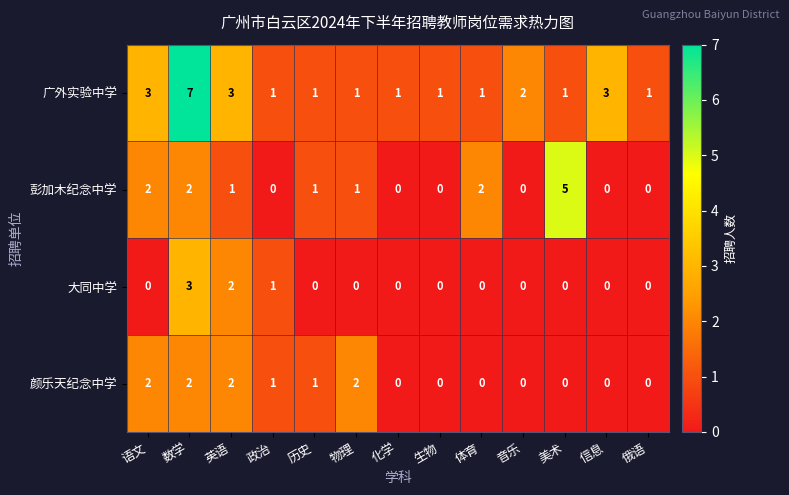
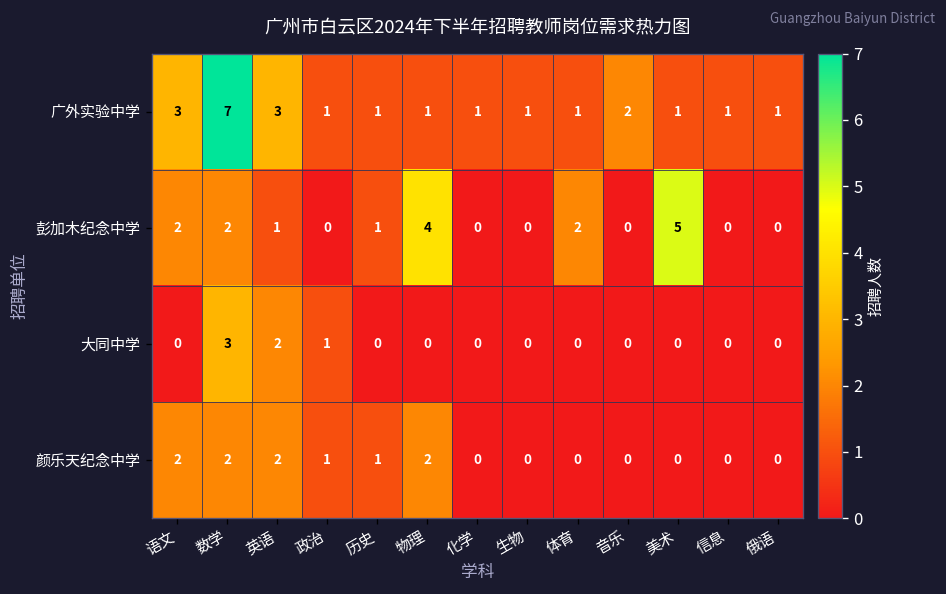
  {
    "广外实验中学": {
      "语文": 3,
      "数学": 7,
      "英语": 3,
      "政治": 1,
      "历史": 1,
      "物理": 1,
      "化学": 1,
      "生物": 1,
      "体育": 1,
      "音乐": 2,
      "美术": 1,
-     "信息": 3,
+     "信息": 1,
      "俄语": 1
    },
    "彭加木纪念中学": {
      "语文": 2,
      "数学": 2,
      "英语": 1,
      "政治": 0,
      "历史": 1,
-     "物理": 1,
+     "物理": 4,
      "化学": 0,
      "生物": 0,
      "体育": 2,
      "音乐": 0,
      "美术": 5,
      "信息": 0,
      "俄语": 0
    },
    "大同中学": {
      "语文": 0,
      "数学": 3,
      "英语": 2,
      "政治": 1,
      "历史": 0,
      "物理": 0,
      "化学": 0,
      "生物": 0,
      "体育": 0,
      "音乐": 0,
      "美术": 0,
      "信息": 0,
      "俄语": 0
    },
    "颜乐天纪念中学": {
      "语文": 2,
      "数学": 2,
      "英语": 2,
      "政治": 1,
      "历史": 1,
      "物理": 2,
      "化学": 0,
      "生物": 0,
      "体育": 0,
      "音乐": 0,
      "美术": 0,
      "信息": 0,
      "俄语": 0
    }
  }
